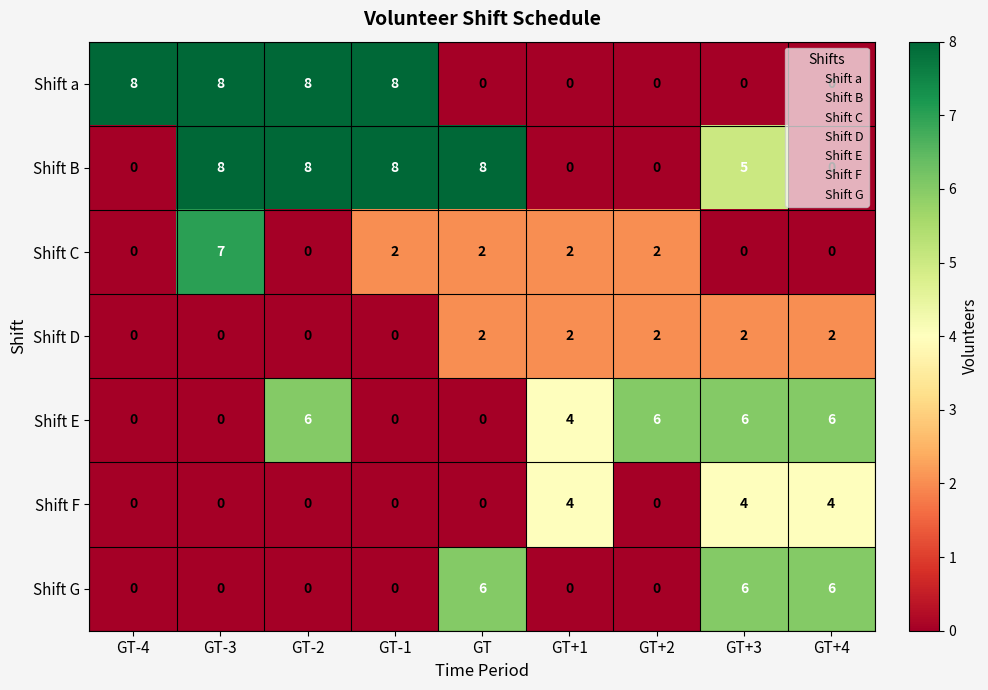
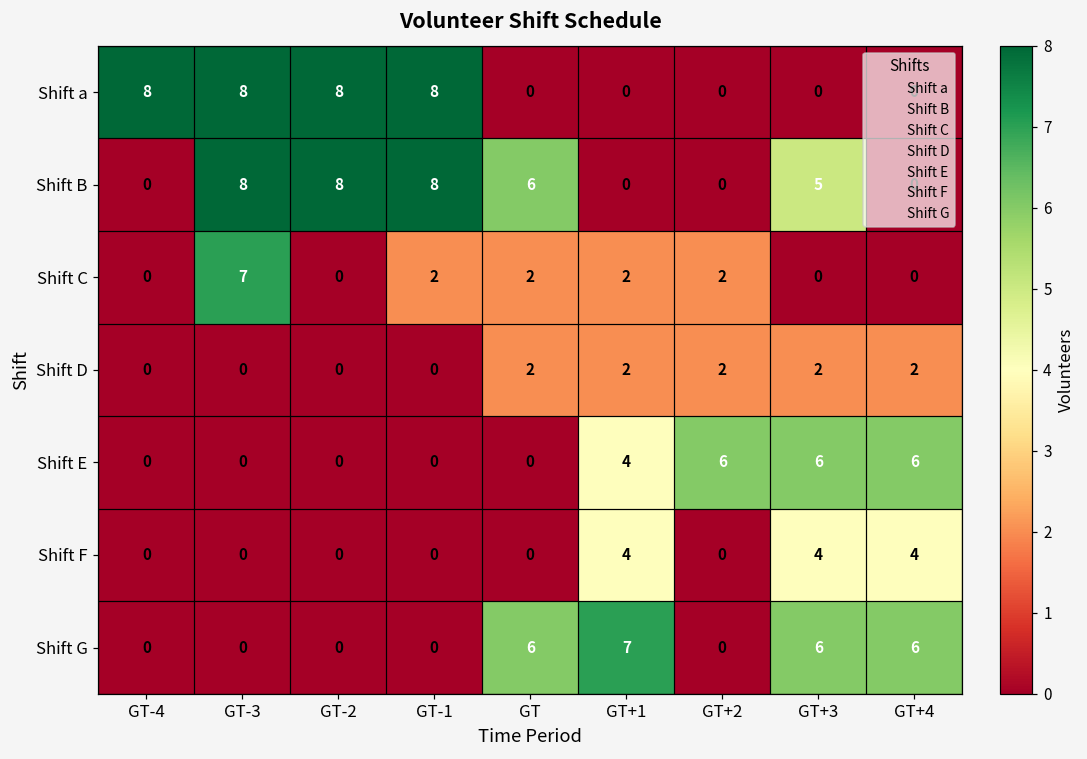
  {
    "Shift a": {
      "GT-4": 8,
      "GT-3": 8,
      "GT-2": 8,
      "GT-1": 8,
      "GT": 0,
      "GT+1": 0,
      "GT+2": 0,
      "GT+3": 0
    },
    "Shift B": {
      "GT-4": 0,
      "GT-3": 8,
      "GT-2": 8,
      "GT-1": 8,
-     "GT": 8,
+     "GT": 6,
      "GT+1": 0,
      "GT+2": 0,
      "GT+3": 5
    },
    "Shift C": {
      "GT-4": 0,
      "GT-3": 7,
      "GT-2": 0,
      "GT-1": 2,
      "GT": 2,
      "GT+1": 2,
      "GT+2": 2,
      "GT+3": 0,
      "GT+4": 0
    },
    "Shift D": {
      "GT-4": 0,
      "GT-3": 0,
      "GT-2": 0,
      "GT-1": 0,
      "GT": 2,
      "GT+1": 2,
      "GT+2": 2,
      "GT+3": 2,
      "GT+4": 2
    },
    "Shift E": {
      "GT-4": 0,
      "GT-3": 0,
-     "GT-2": 6,
+     "GT-2": 0,
      "GT-1": 0,
      "GT": 0,
      "GT+1": 4,
      "GT+2": 6,
      "GT+3": 6,
      "GT+4": 6
    },
    "Shift F": {
      "GT-4": 0,
      "GT-3": 0,
      "GT-2": 0,
      "GT-1": 0,
      "GT": 0,
      "GT+1": 4,
      "GT+2": 0,
      "GT+3": 4,
      "GT+4": 4
    },
    "Shift G": {
      "GT-4": 0,
      "GT-3": 0,
      "GT-2": 0,
      "GT-1": 0,
      "GT": 6,
-     "GT+1": 0,
+     "GT+1": 7,
      "GT+2": 0,
      "GT+3": 6,
      "GT+4": 6
    }
  }
